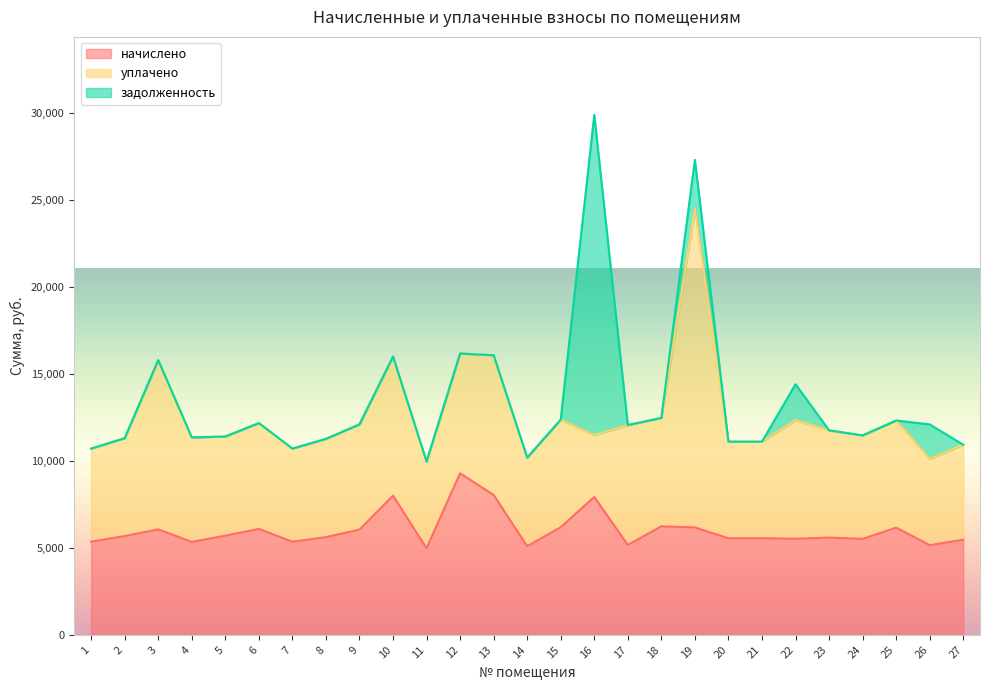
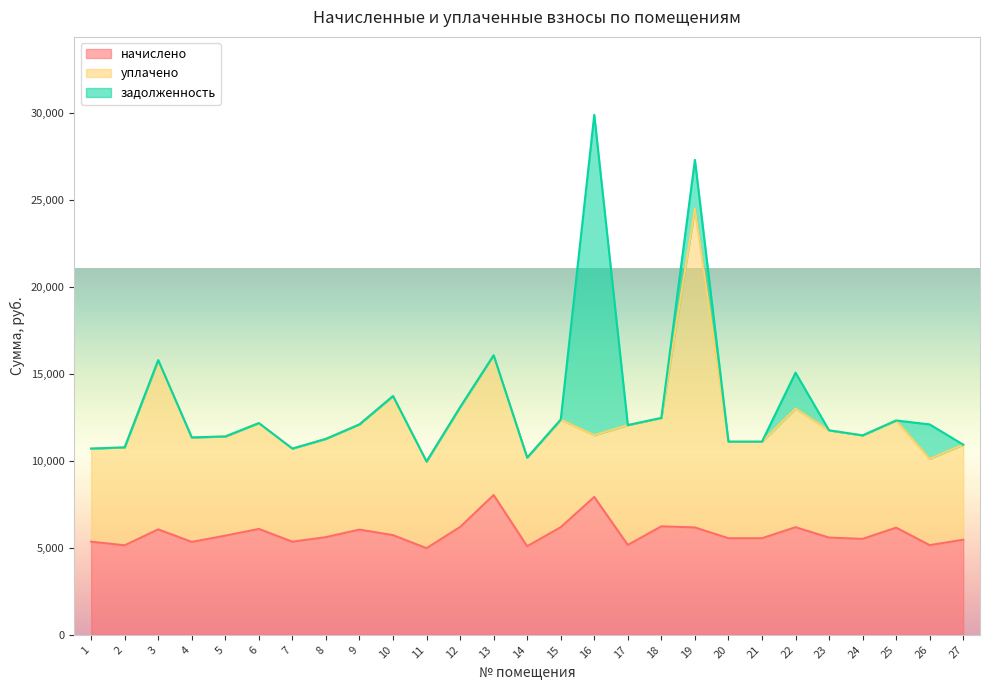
  {
    "начислено": {
      "1": "5,400",
-     "2": "5,700",
+     "2": "5,100",
      "3": "6,100",
      "4": "5,300",
      "5": "5,700",
      "6": "6,100",
      "7": "5,400",
      "8": "5,600",
      "9": "6,000",
-     "10": "8,000",
+     "10": "5,700",
      "11": "5,000",
-     "12": "9,300",
+     "12": "6,200",
      "13": "8,000",
      "14": "5,100",
      "15": "6,200",
      "16": "7,900",
      "17": "5,200",
      "18": "6,200",
      "19": "6,200",
      "20": "5,600",
      "21": "5,600",
-     "22": "5,500",
+     "22": "6,200",
      "23": "5,600",
      "24": "5,500",
      "25": "6,200",
      "26": "5,200",
      "27": "5,500"
    },
    "уплачено": {
      "16": "3,600",
      "19": "18,300",
      "22": "6,800",
      "26": "5,000"
    },
    "задолженность": {
      "16": "18,400",
      "19": "2,800",
      "22": "2,100",
      "26": "2,000"
    }
  }
